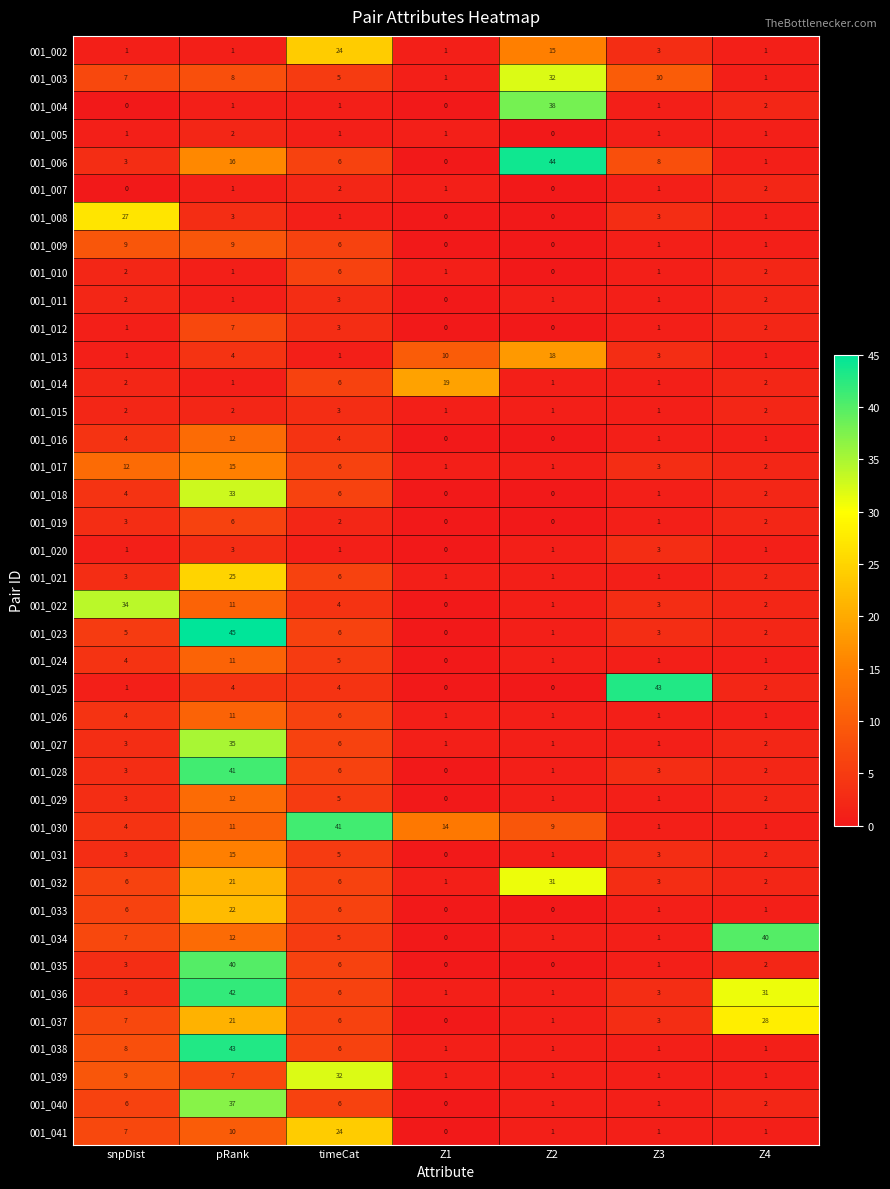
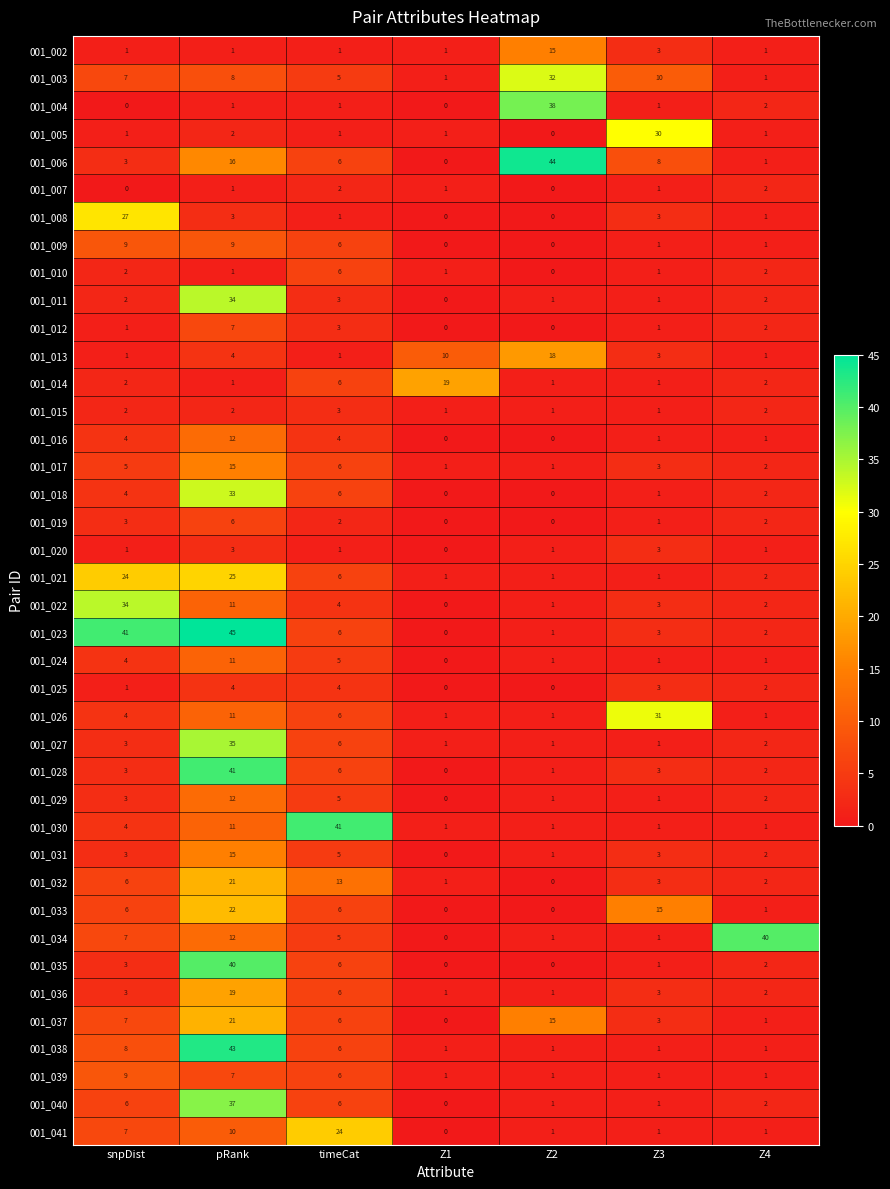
  {
    "001_002": {
      "snpDist": 1,
      "pRank": 1,
-     "timeCat": 24,
+     "timeCat": 1,
      "Z1": 1,
      "Z2": 15,
      "Z3": 3,
      "Z4": 1
    },
    "001_005": {
      "snpDist": 1,
      "pRank": 2,
      "timeCat": 1,
      "Z1": 1,
      "Z2": 0,
-     "Z3": 1,
+     "Z3": 30,
      "Z4": 1
    },
    "001_011": {
      "snpDist": 2,
-     "pRank": 1,
+     "pRank": 34,
      "timeCat": 3,
      "Z1": 0,
      "Z2": 1,
      "Z3": 1,
      "Z4": 2
    },
    "001_017": {
-     "snpDist": 12,
+     "snpDist": 5,
      "pRank": 15,
      "timeCat": 6,
      "Z1": 1,
      "Z2": 1,
      "Z3": 3,
      "Z4": 2
    },
    "001_021": {
-     "snpDist": 3,
+     "snpDist": 24,
      "pRank": 25,
      "timeCat": 6,
      "Z1": 1,
      "Z2": 1,
      "Z3": 1,
      "Z4": 2
    },
    "001_023": {
-     "snpDist": 5,
+     "snpDist": 41,
      "pRank": 45,
      "timeCat": 6,
      "Z1": 0,
      "Z2": 1,
      "Z3": 3,
      "Z4": 2
    },
    "001_025": {
      "snpDist": 1,
      "pRank": 4,
      "timeCat": 4,
      "Z1": 0,
      "Z2": 0,
-     "Z3": 43,
+     "Z3": 3,
      "Z4": 2
    },
    "001_026": {
      "snpDist": 4,
      "pRank": 11,
      "timeCat": 6,
      "Z1": 1,
      "Z2": 1,
-     "Z3": 1,
+     "Z3": 31,
      "Z4": 1
    },
    "001_030": {
      "snpDist": 4,
      "pRank": 11,
      "timeCat": 41,
-     "Z1": 14,
-     "Z2": 9,
+     "Z1": 1,
+     "Z2": 1,
      "Z3": 1,
      "Z4": 1
    },
    "001_032": {
      "snpDist": 6,
      "pRank": 21,
-     "timeCat": 6,
+     "timeCat": 13,
      "Z1": 1,
-     "Z2": 31,
+     "Z2": 0,
      "Z3": 3,
      "Z4": 2
    },
    "001_033": {
      "snpDist": 6,
      "pRank": 22,
      "timeCat": 6,
      "Z1": 0,
      "Z2": 0,
-     "Z3": 1,
+     "Z3": 15,
      "Z4": 1
    },
    "001_036": {
      "snpDist": 3,
-     "pRank": 42,
+     "pRank": 19,
      "timeCat": 6,
      "Z1": 1,
      "Z2": 1,
      "Z3": 3,
-     "Z4": 31
+     "Z4": 2
    },
    "001_037": {
      "snpDist": 7,
      "pRank": 21,
      "timeCat": 6,
      "Z1": 0,
-     "Z2": 1,
+     "Z2": 15,
      "Z3": 3,
-     "Z4": 28
+     "Z4": 1
    },
    "001_039": {
      "snpDist": 9,
      "pRank": 7,
-     "timeCat": 32,
+     "timeCat": 6,
      "Z1": 1,
      "Z2": 1,
      "Z3": 1,
      "Z4": 1
    }
  }
